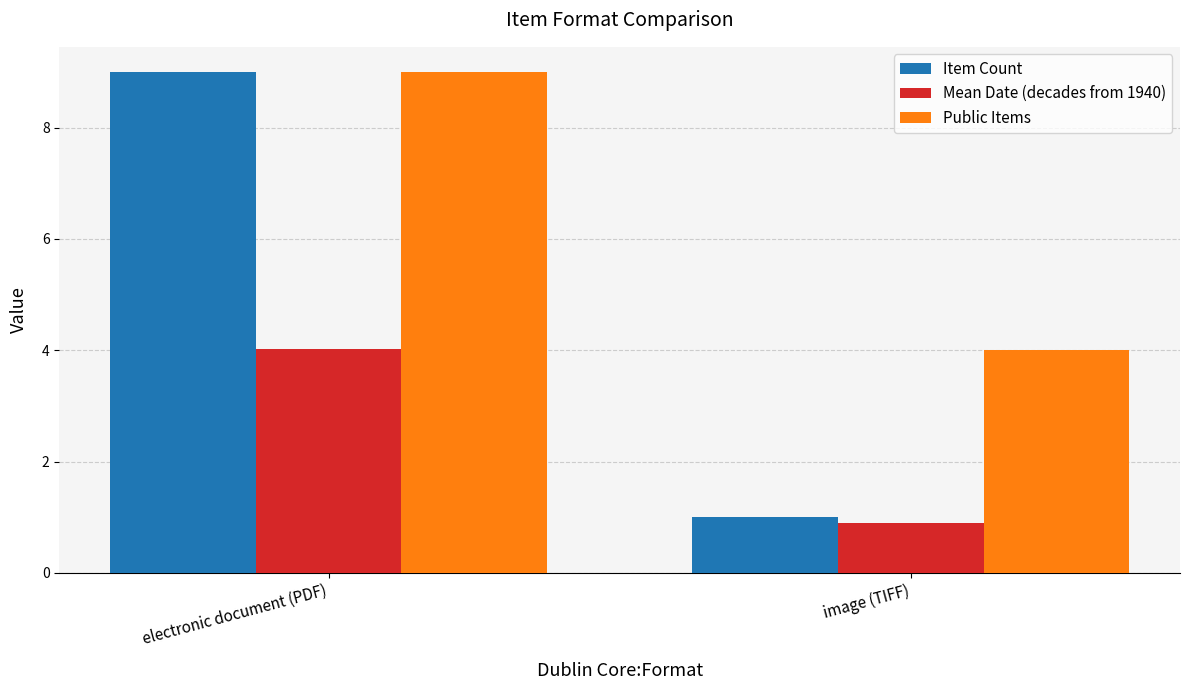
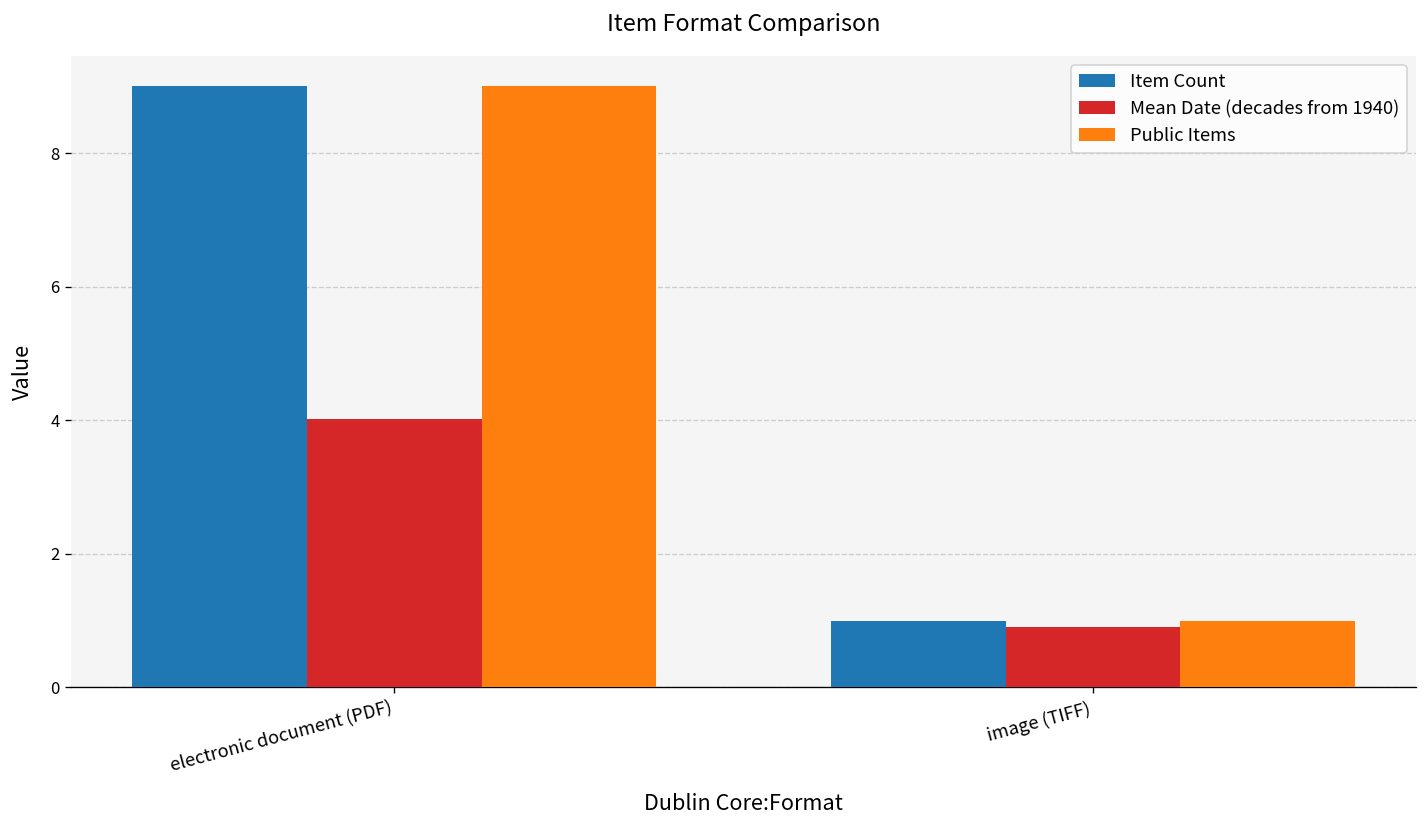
  {
    "Item Count": {
      "electronic document (PDF)": 9,
      "image (TIFF)": 1
    },
    "Mean Date (decades from 1940)": {
      "electronic document (PDF)": 4,
      "image (TIFF)": 0.9
    },
    "Public Items": {
      "electronic document (PDF)": 9,
-     "image (TIFF)": 4
+     "image (TIFF)": 1
    }
  }
